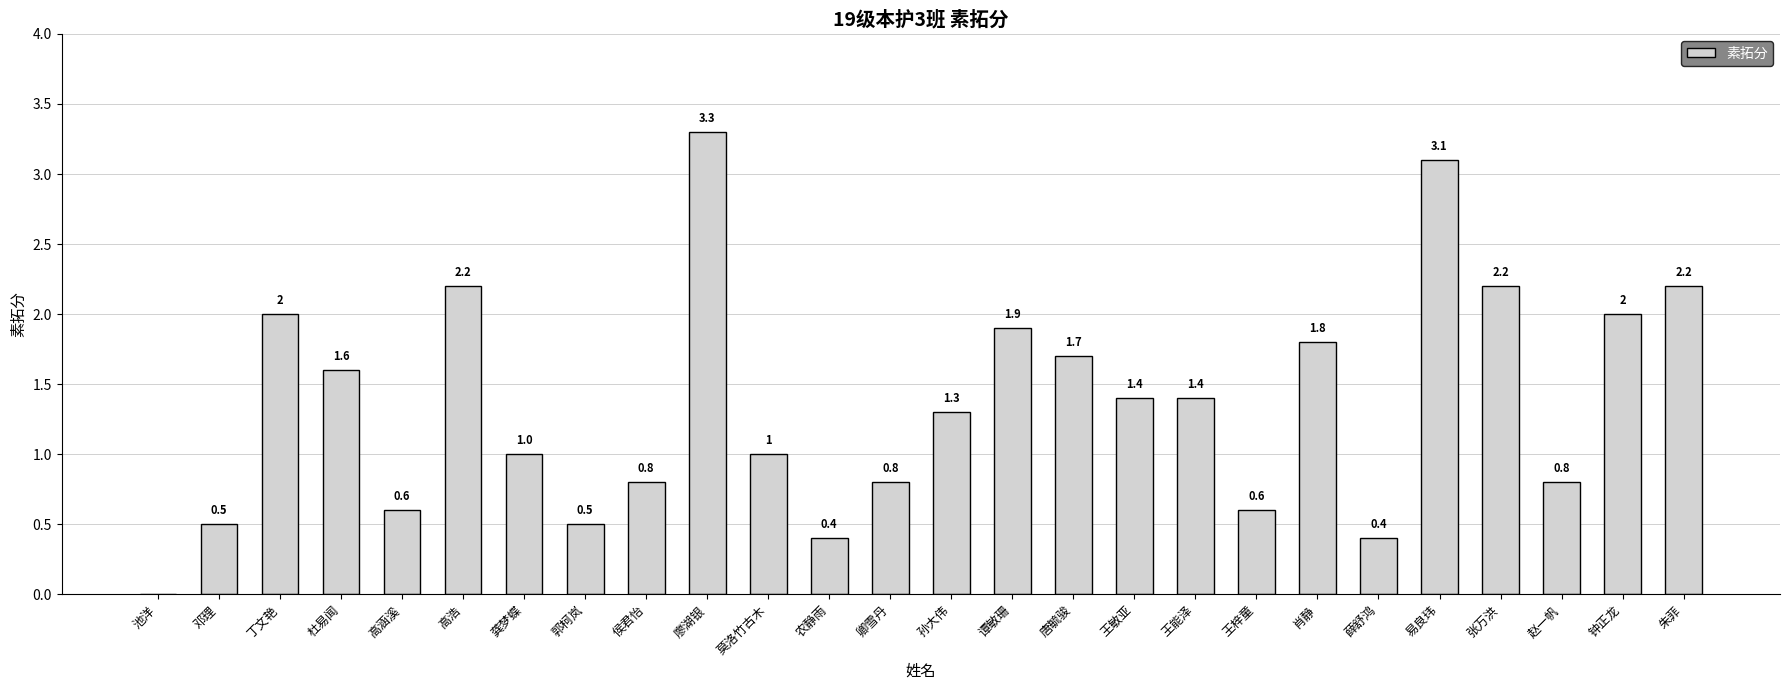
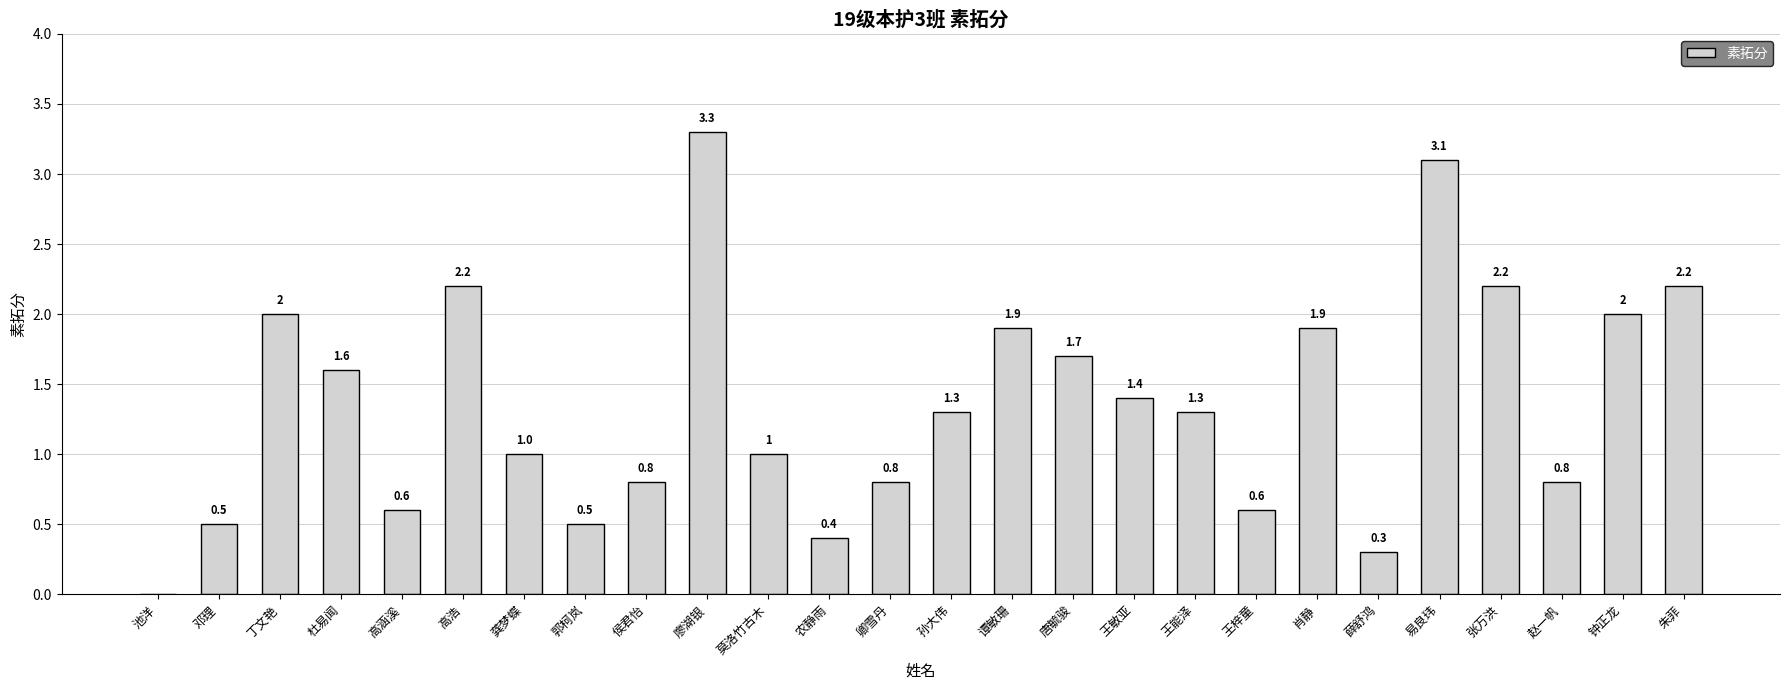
  {
    "邓理": 0.5,
    "丁文艳": 2,
    "杜易闻": 1.6,
    "高涵溪": 0.6,
    "高浩": 2.2,
    "龚梦蝶": 1.0,
    "郭柯岚": 0.5,
    "侯君怡": 0.8,
    "廖湖银": 3.3,
    "莫洛竹古木": 1,
    "农静雨": 0.4,
    "卿雪丹": 0.8,
    "孙大伟": 1.3,
    "谭敏珊": 1.9,
    "唐毓骏": 1.7,
    "王敏亚": 1.4,
-   "王能泽": 1.4,
+   "王能泽": 1.3,
    "王梓童": 0.6,
-   "肖静": 1.8,
-   "薛舒鸿": 0.4,
+   "肖静": 1.9,
+   "薛舒鸿": 0.3,
    "易良玮": 3.1,
    "张万洪": 2.2,
    "赵一帆": 0.8,
    "钟正龙": 2,
    "朱菲": 2.2
  }
